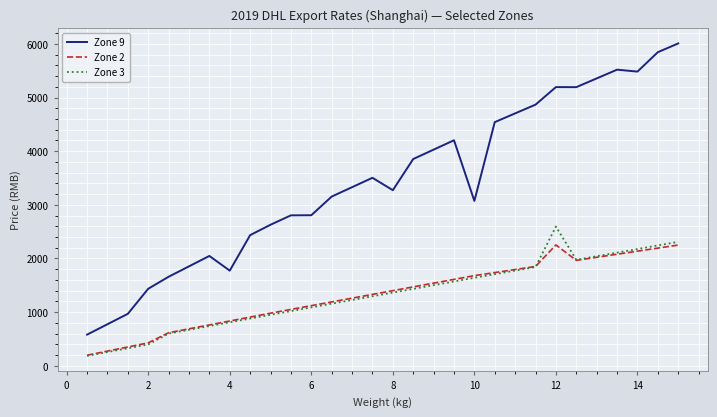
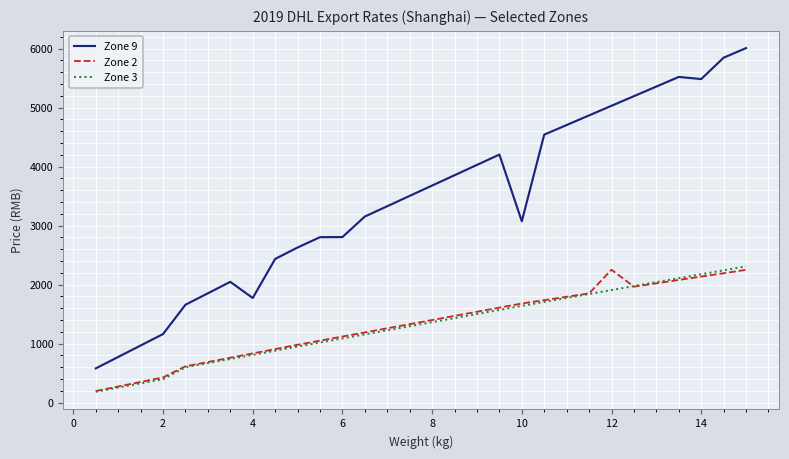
  {
    "Zone 9": {
-     "2": 1400,
+     "2": 1200,
      "4": 1800,
      "6": 2800,
-     "8": 3300,
+     "8": 3700,
      "10": 3100,
-     "12": 5200,
+     "12": 5000,
      "14": 5500
    },
    "Zone 2": {
      "12": 2300
    },
    "Zone 3": {
-     "12": 2600
+     "12": 1900
    }
  }
